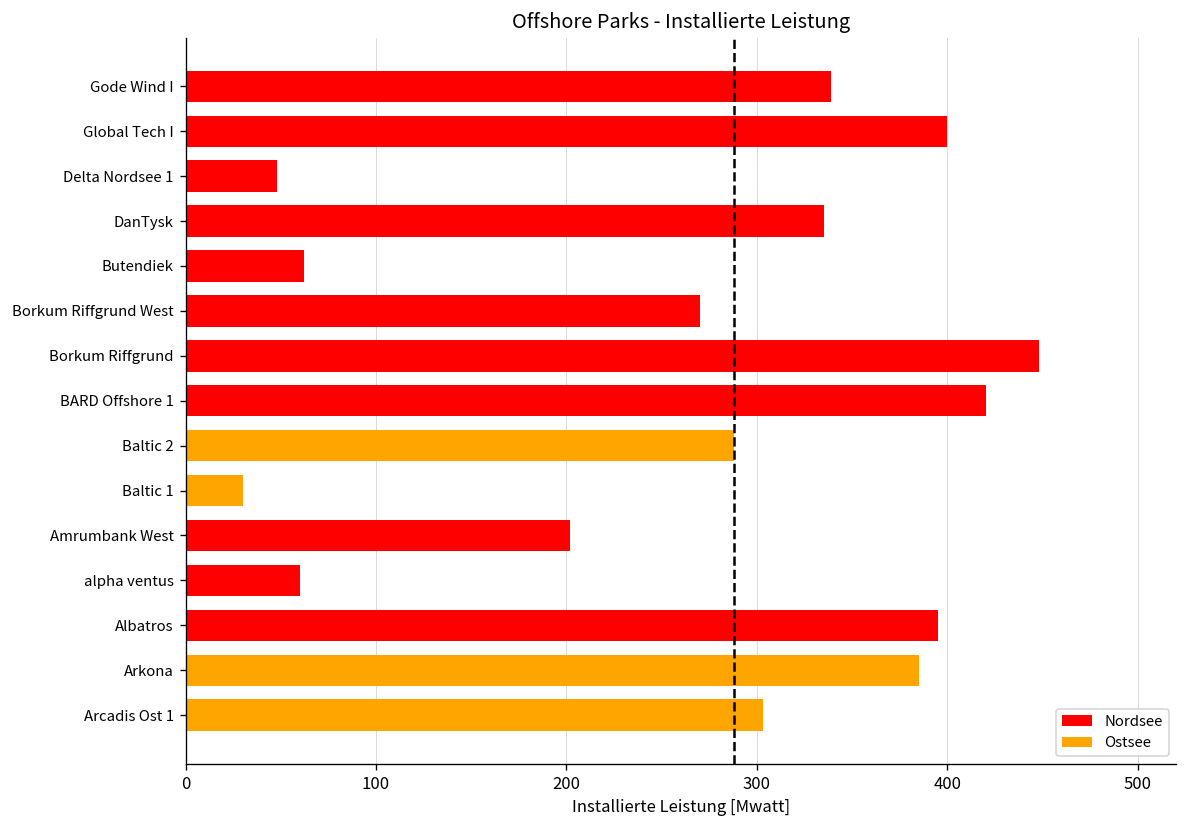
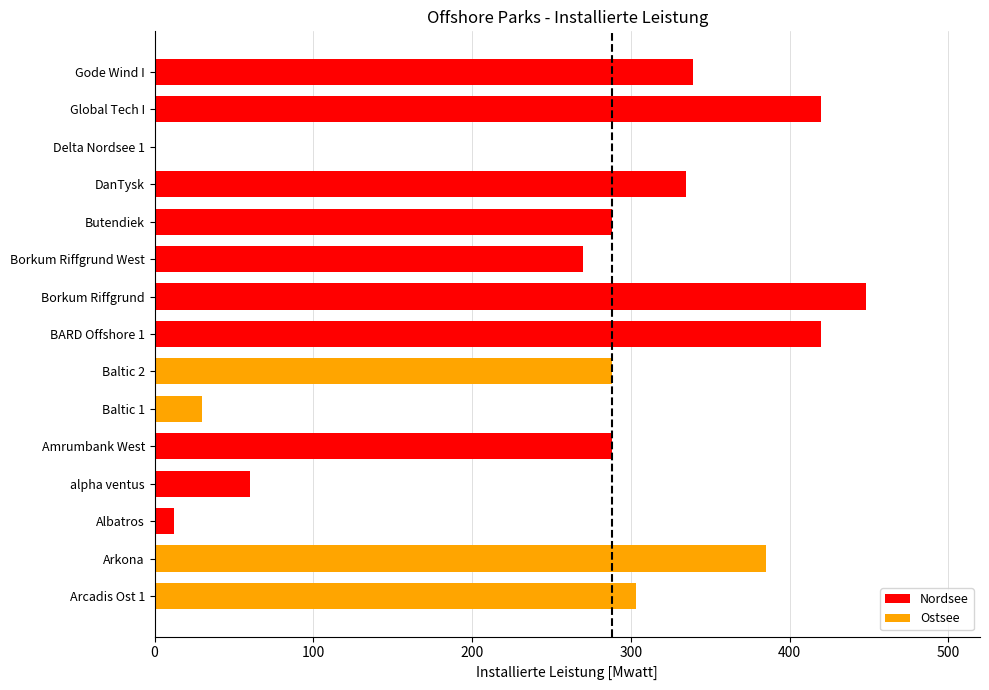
  {
    "Gode Wind I": 339,
-   "Global Tech I": 400,
-   "Delta Nordsee 1": 48,
+   "Global Tech I": 420,
+   "Delta Nordsee 1": 0,
    "DanTysk": 335,
-   "Butendiek": 62,
+   "Butendiek": 288,
    "Borkum Riffgrund West": 270,
    "Borkum Riffgrund": 448,
    "BARD Offshore 1": 420,
    "Baltic 2": 288,
    "Baltic 1": 30,
-   "Amrumbank West": 202,
+   "Amrumbank West": 288,
    "alpha ventus": 60,
-   "Albatros": 395,
+   "Albatros": 12,
    "Arkona": 385,
    "Arcadis Ost 1": 303
  }
